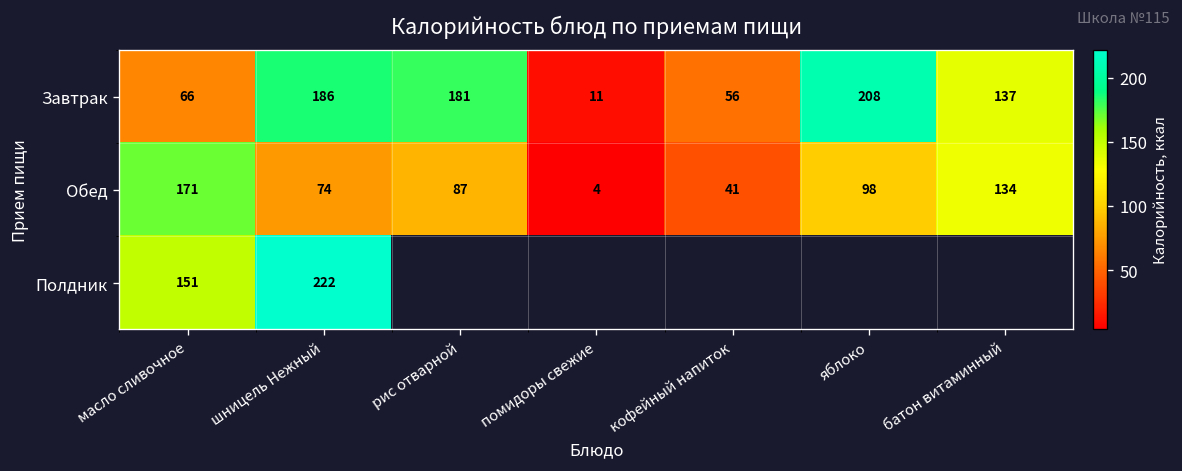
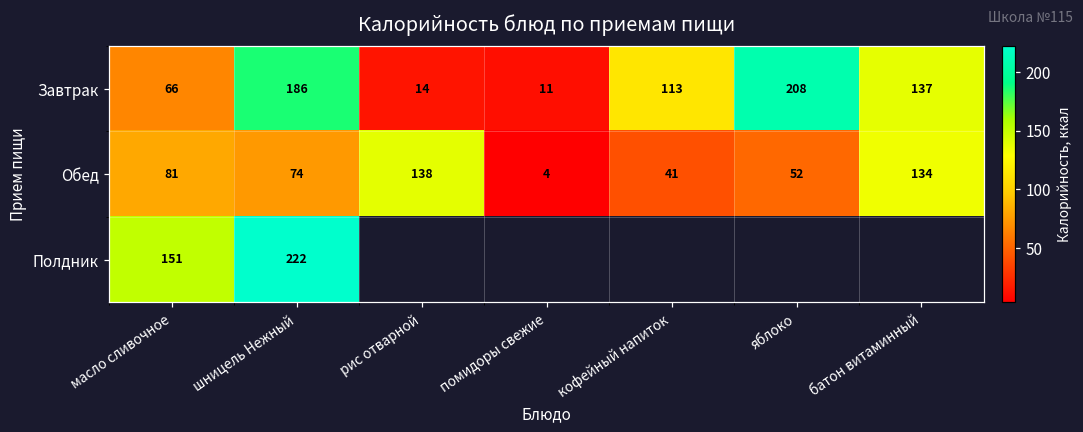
  {
    "Завтрак": {
      "масло сливочное": 66,
      "шницель Нежный": 186,
-     "рис отварной": 181,
+     "рис отварной": 14,
      "помидоры свежие": 11,
-     "кофейный напиток": 56,
+     "кофейный напиток": 113,
      "яблоко": 208,
      "батон витаминный": 137
    },
    "Обед": {
-     "масло сливочное": 171,
+     "масло сливочное": 81,
      "шницель Нежный": 74,
-     "рис отварной": 87,
+     "рис отварной": 138,
      "помидоры свежие": 4,
      "кофейный напиток": 41,
-     "яблоко": 98,
+     "яблоко": 52,
      "батон витаминный": 134
    },
    "Полдник": {
      "масло сливочное": 151,
      "шницель Нежный": 222
    }
  }
